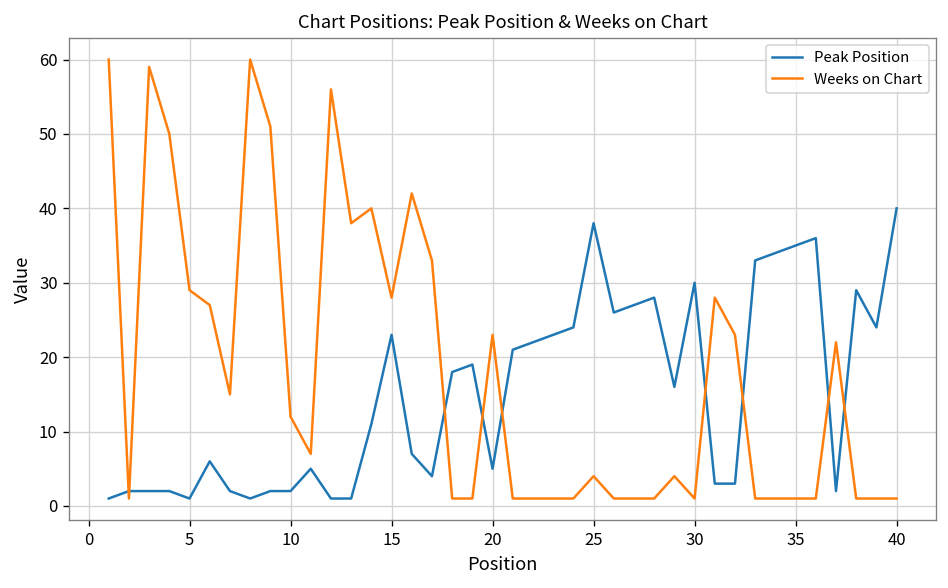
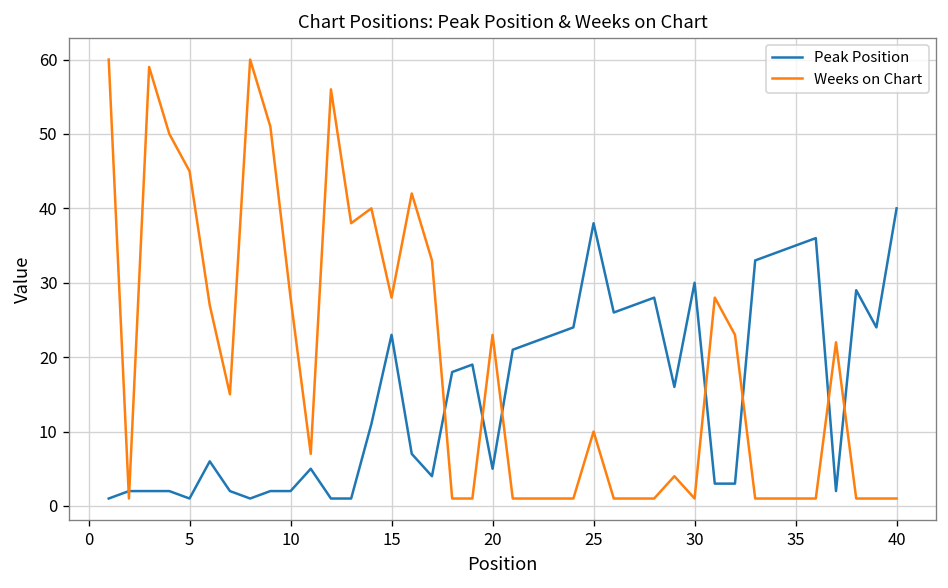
  {
    "Peak Position": {
      "5": 1,
      "10": 2,
      "15": 23,
      "20": 5,
      "25": 38,
      "30": 30,
      "35": 35,
      "40": 40
    },
    "Weeks on Chart": {
-     "5": 29,
-     "10": 12,
+     "5": 45,
+     "10": 28,
      "15": 28,
      "20": 23,
-     "25": 4,
+     "25": 10,
      "30": 1,
      "35": 1,
      "40": 1
    }
  }
